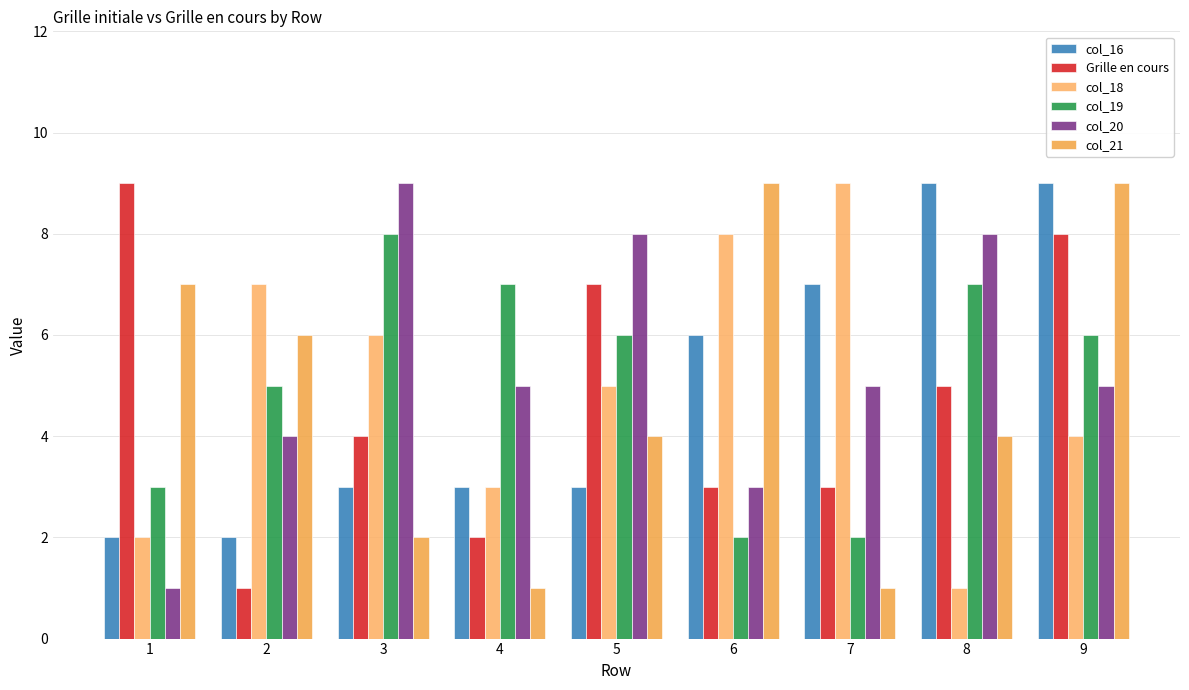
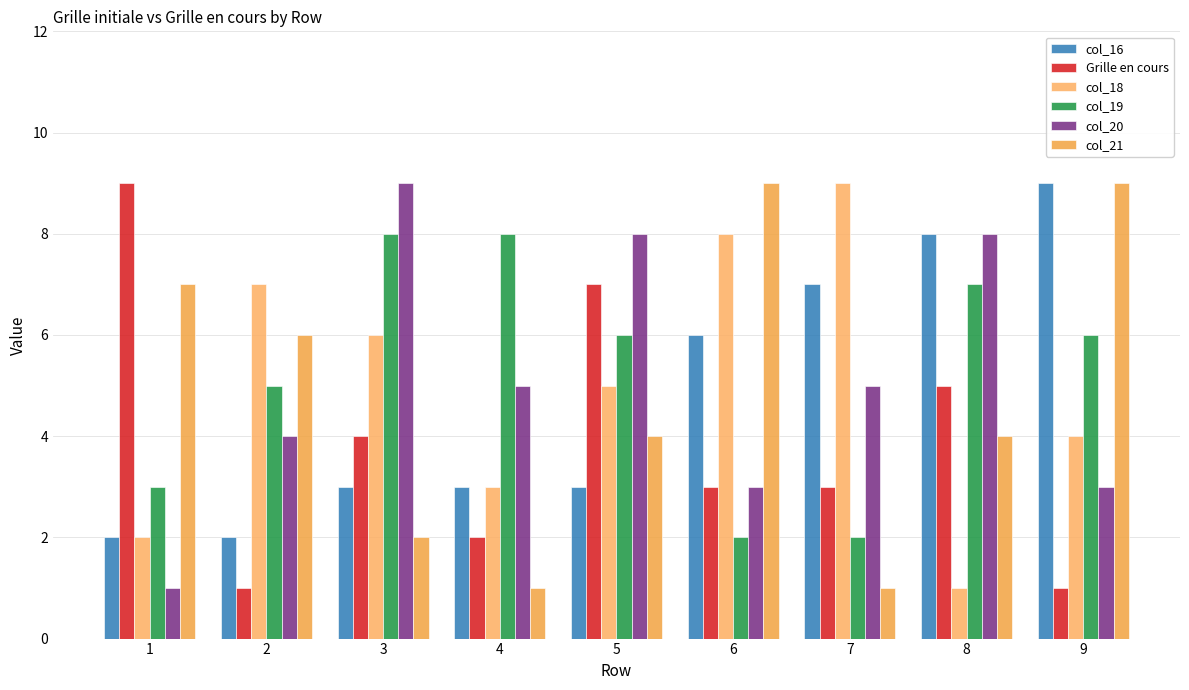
  {
    "col_16": {
      "1": 2,
      "2": 2,
      "3": 3,
      "4": 3,
      "5": 3,
      "6": 6,
      "7": 7,
-     "8": 9,
+     "8": 8,
      "9": 9
    },
    "Grille en cours": {
      "1": 9,
      "2": 1,
      "3": 4,
      "4": 2,
      "5": 7,
      "6": 3,
      "7": 3,
      "8": 5,
-     "9": 8
+     "9": 1
    },
    "col_19": {
      "1": 3,
      "2": 5,
      "3": 8,
-     "4": 7,
+     "4": 8,
      "5": 6,
      "6": 2,
      "7": 2,
      "8": 7,
      "9": 6
    },
    "col_20": {
      "1": 1,
      "2": 4,
      "3": 9,
      "4": 5,
      "5": 8,
      "6": 3,
      "7": 5,
      "8": 8,
-     "9": 5
+     "9": 3
    }
  }
